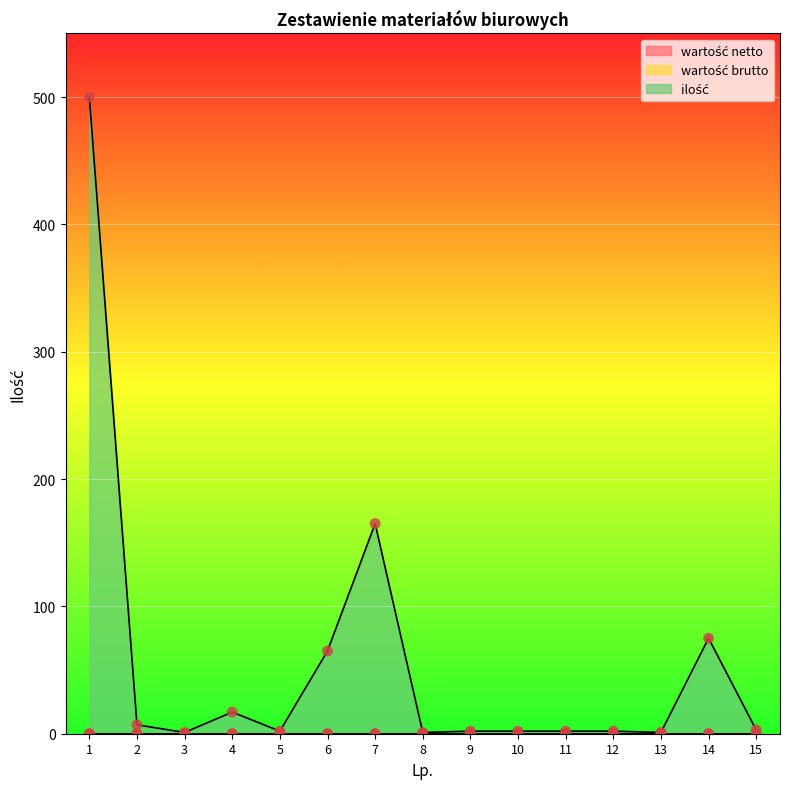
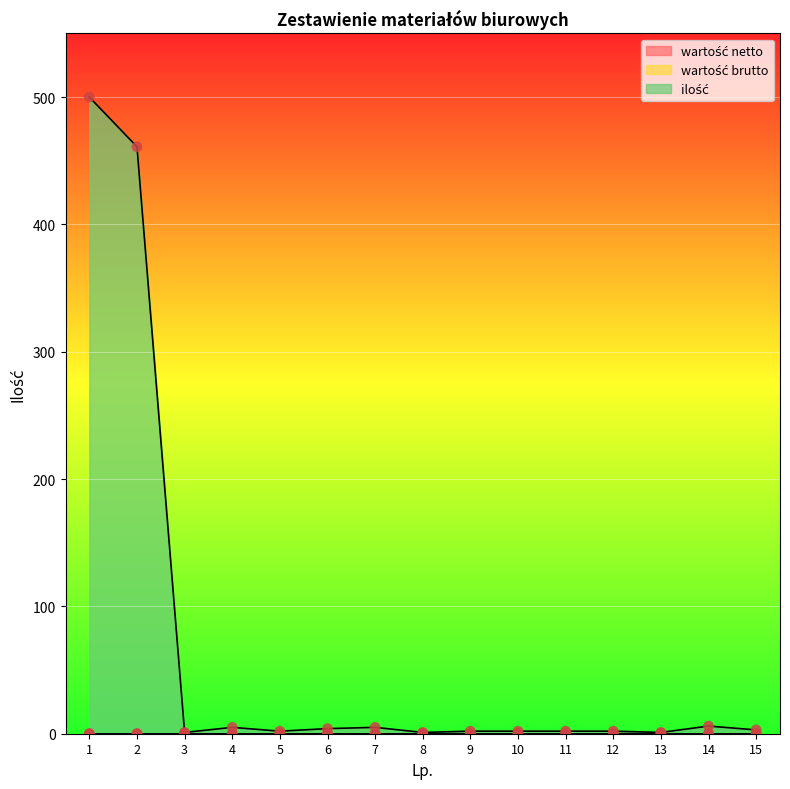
  {
    "wartość brutto": {
      "1": 0,
      "2": 0,
      "4": 0,
      "6": 0,
      "7": 0,
      "14": 0,
      "15": 0
    },
    "ilość": {
      "1": 500,
-     "2": 7,
-     "4": 17,
-     "6": 65,
-     "7": 165,
-     "14": 75,
+     "2": 461,
+     "4": 5,
+     "6": 4,
+     "7": 5,
+     "14": 6,
      "15": 3
    }
  }
